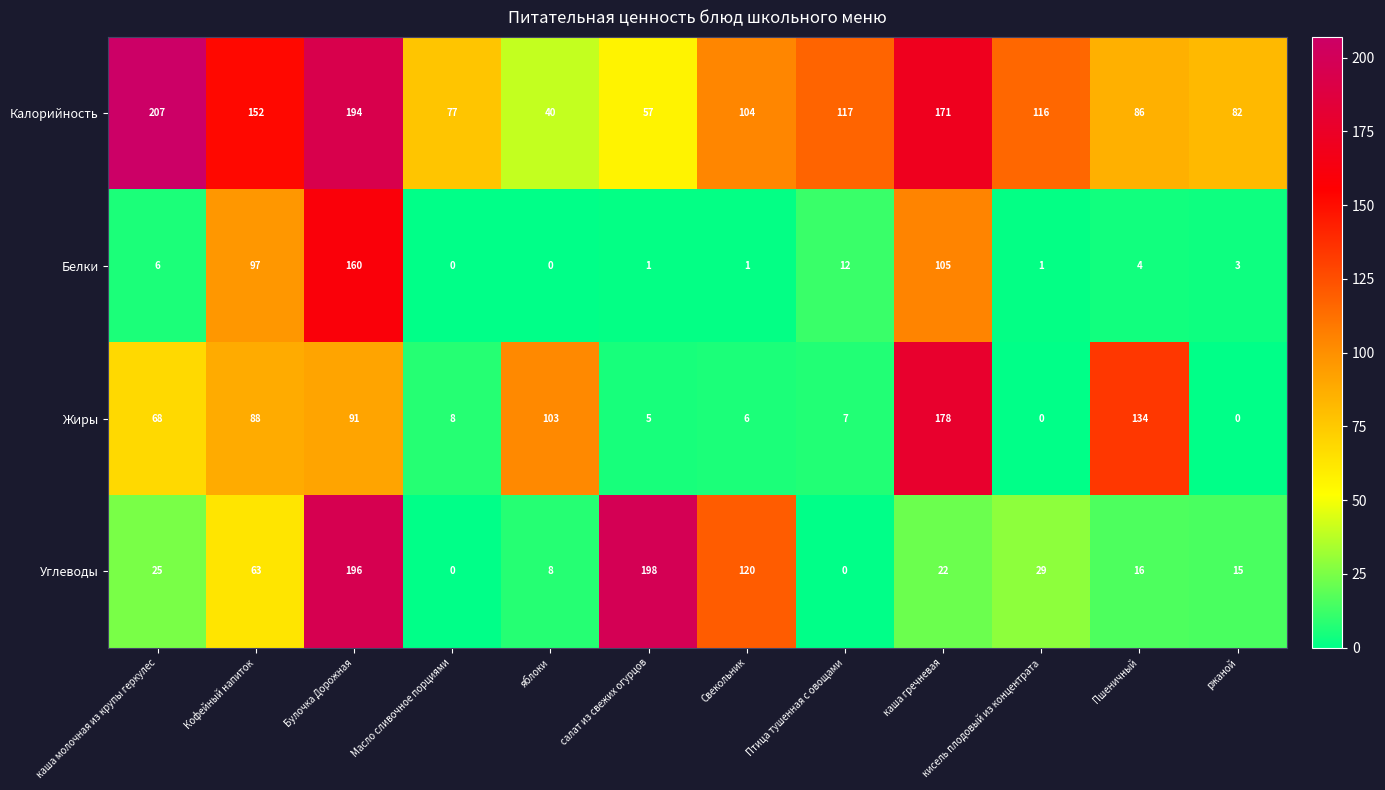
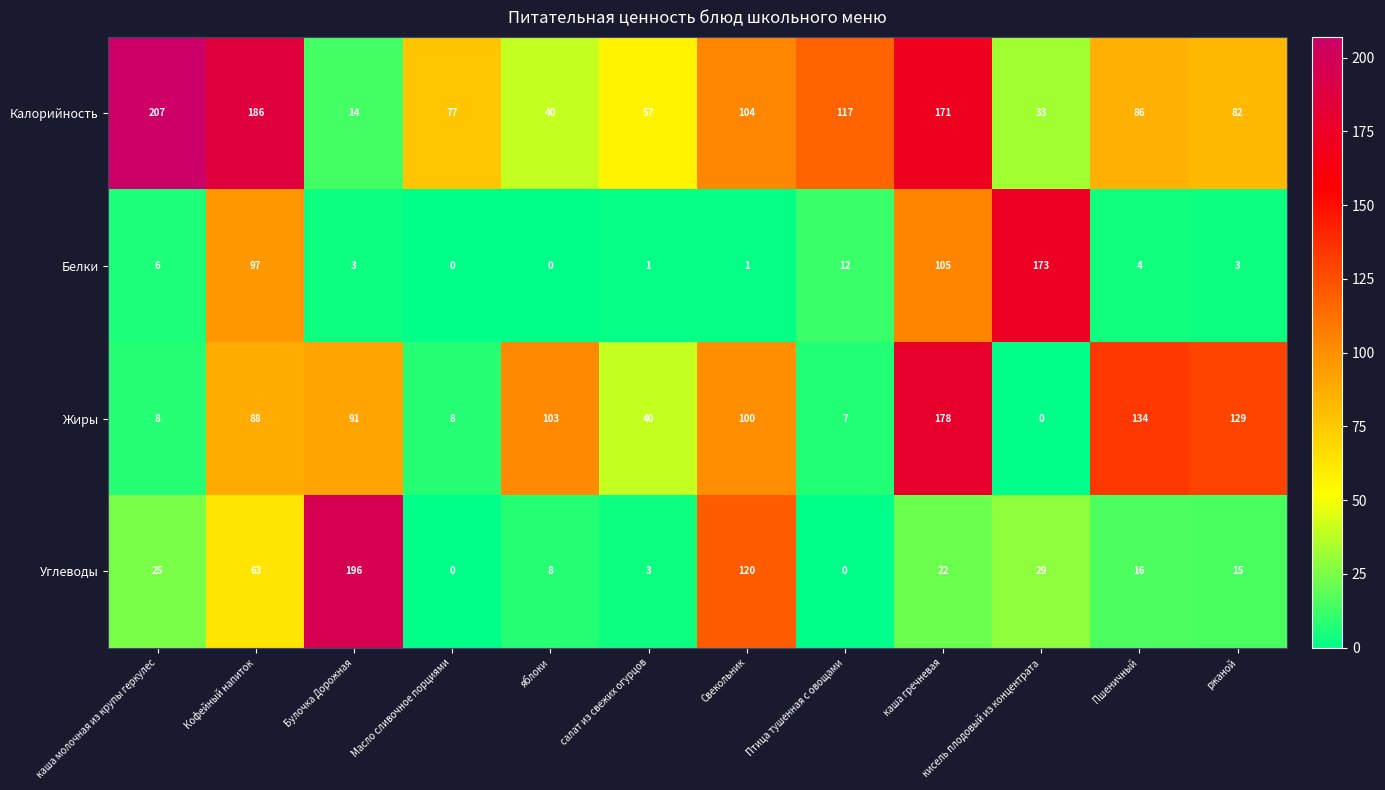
  {
    "Калорийность": {
      "каша молочная из крупы геркулес": 207,
-     "Кофейный напиток": 152,
-     "Булочка Дорожная": 194,
+     "Кофейный напиток": 186,
+     "Булочка Дорожная": 14,
      "Масло сливочное порциями": 77,
      "яблоки": 40,
      "салат из свежих огурцов": 57,
      "Свекольник": 104,
      "Птица тушенная с овощами": 117,
      "каша гречневая": 171,
-     "кисель плодовый из концентрата": 116,
+     "кисель плодовый из концентрата": 33,
      "Пшеничный": 86,
      "ржаной": 82
    },
    "Белки": {
      "каша молочная из крупы геркулес": 6,
      "Кофейный напиток": 97,
-     "Булочка Дорожная": 160,
+     "Булочка Дорожная": 3,
      "Масло сливочное порциями": 0,
      "яблоки": 0,
      "салат из свежих огурцов": 1,
      "Свекольник": 1,
      "Птица тушенная с овощами": 12,
      "каша гречневая": 105,
-     "кисель плодовый из концентрата": 1,
+     "кисель плодовый из концентрата": 173,
      "Пшеничный": 4,
      "ржаной": 3
    },
    "Жиры": {
-     "каша молочная из крупы геркулес": 68,
+     "каша молочная из крупы геркулес": 8,
      "Кофейный напиток": 88,
      "Булочка Дорожная": 91,
      "Масло сливочное порциями": 8,
      "яблоки": 103,
-     "салат из свежих огурцов": 5,
-     "Свекольник": 6,
+     "салат из свежих огурцов": 40,
+     "Свекольник": 100,
      "Птица тушенная с овощами": 7,
      "каша гречневая": 178,
      "кисель плодовый из концентрата": 0,
      "Пшеничный": 134,
-     "ржаной": 0
+     "ржаной": 129
    },
    "Углеводы": {
      "каша молочная из крупы геркулес": 25,
      "Кофейный напиток": 63,
      "Булочка Дорожная": 196,
      "Масло сливочное порциями": 0,
      "яблоки": 8,
-     "салат из свежих огурцов": 198,
+     "салат из свежих огурцов": 3,
      "Свекольник": 120,
      "Птица тушенная с овощами": 0,
      "каша гречневая": 22,
      "кисель плодовый из концентрата": 29,
      "Пшеничный": 16,
      "ржаной": 15
    }
  }
